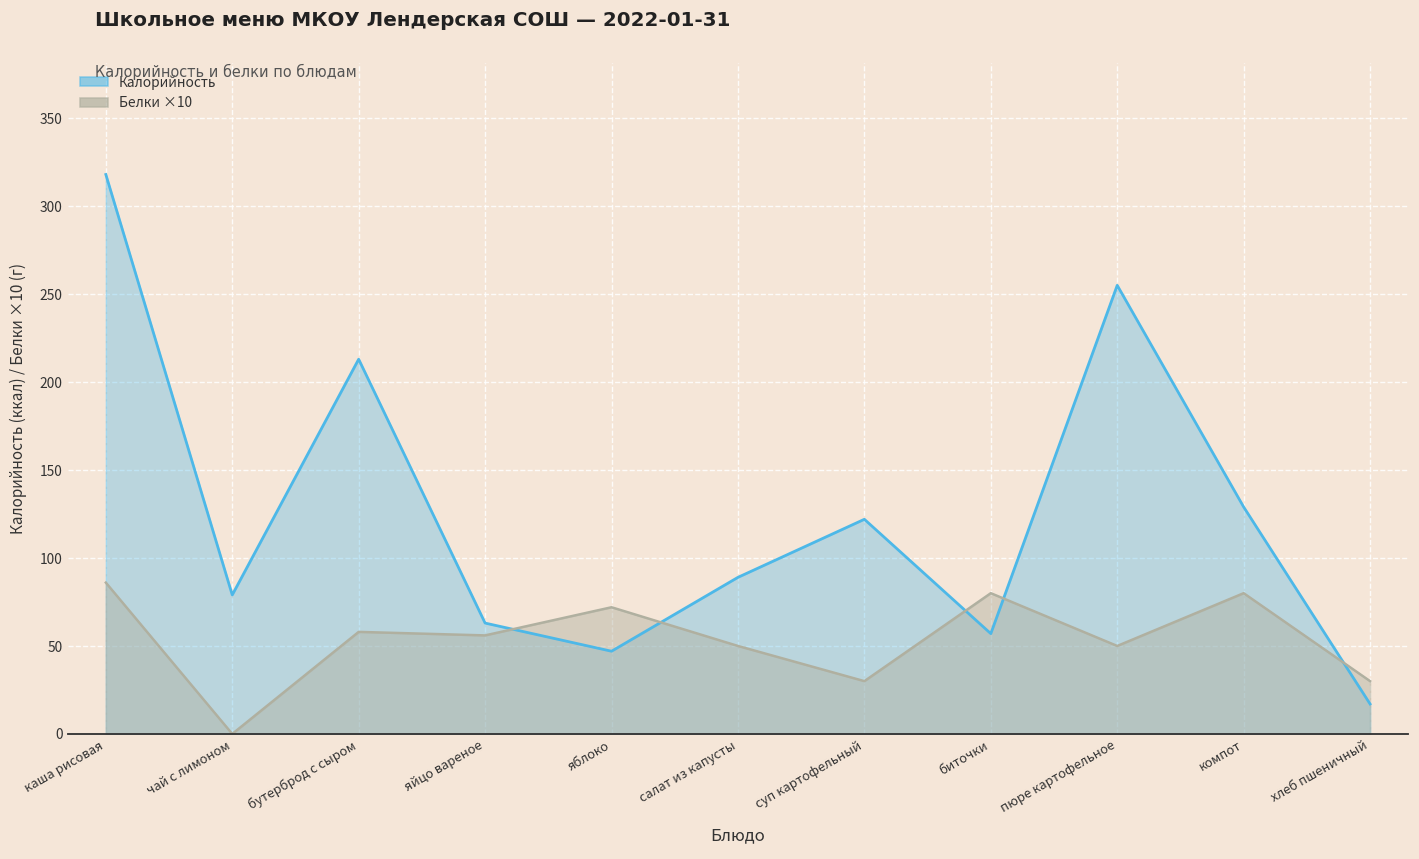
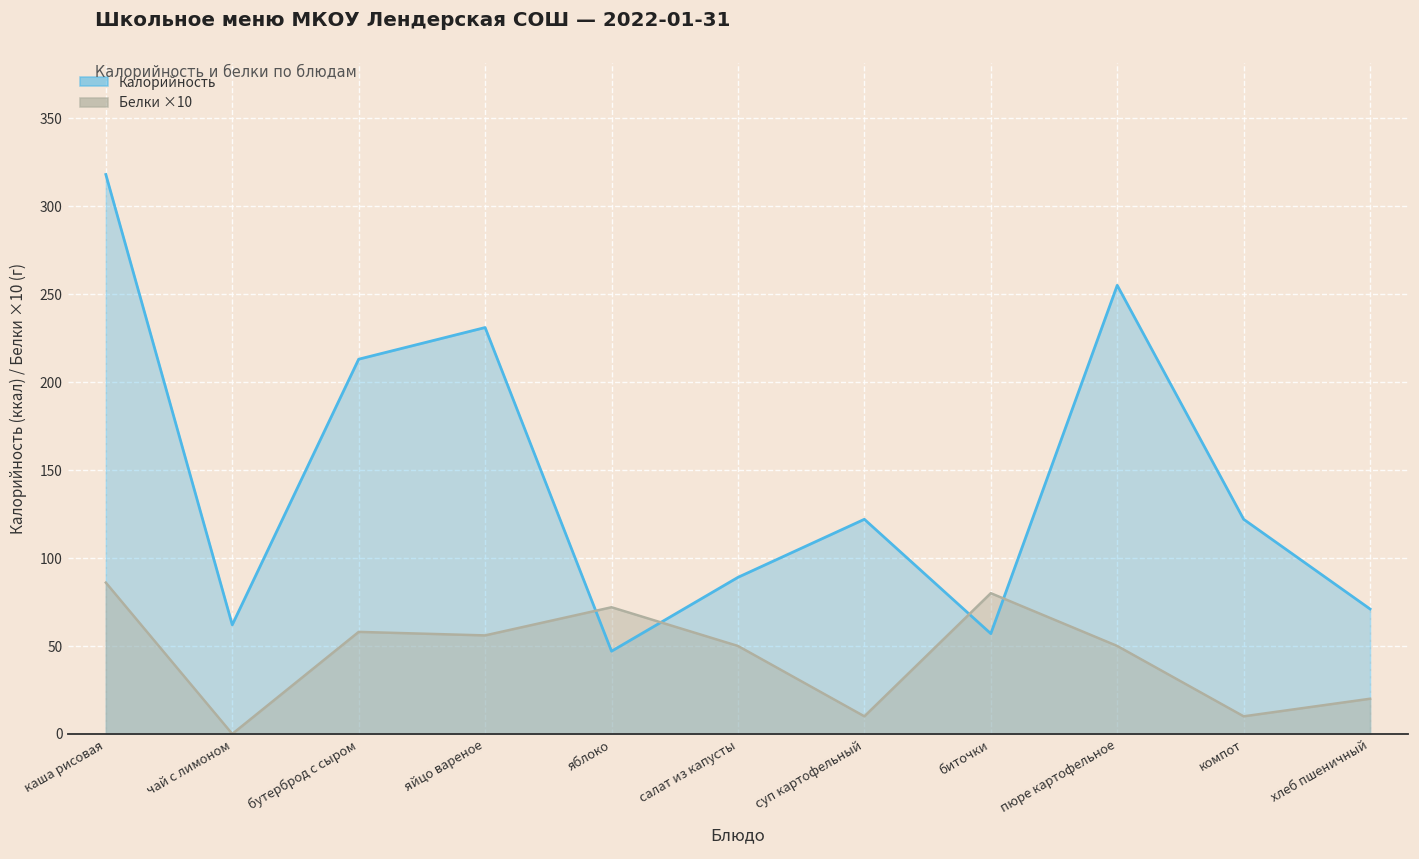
  {
    "Калорийность": {
      "каша рисовая": 318,
-     "чай с лимоном": 79,
+     "чай с лимоном": 62,
      "бутерброд с сыром": 213,
-     "яйцо вареное": 63,
+     "яйцо вареное": 231,
      "яблоко": 47,
      "салат из капусты": 89,
      "суп картофельный": 122,
      "биточки": 57,
      "пюре картофельное": 255,
-     "компот": 129,
-     "хлеб пшеничный": 17
+     "компот": 122,
+     "хлеб пшеничный": 71
    },
    "Белки ×10": {
      "каша рисовая": 86,
      "чай с лимоном": 0,
      "бутерброд с сыром": 58,
      "яйцо вареное": 56,
      "яблоко": 72,
      "салат из капусты": 50,
-     "суп картофельный": 30,
+     "суп картофельный": 10,
      "биточки": 80,
      "пюре картофельное": 50,
-     "компот": 80,
-     "хлеб пшеничный": 30
+     "компот": 10,
+     "хлеб пшеничный": 20
    }
  }
